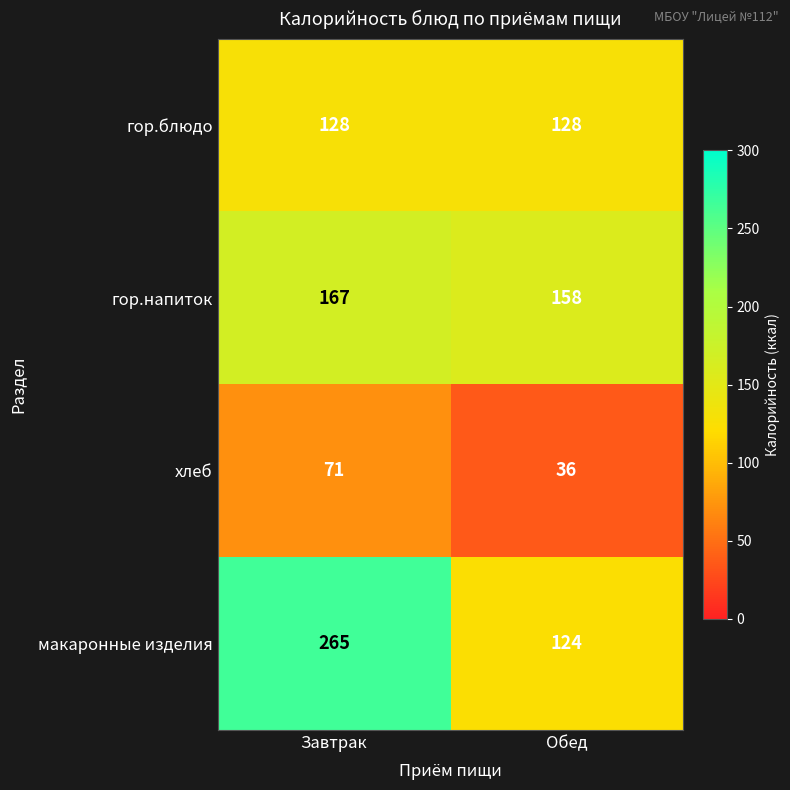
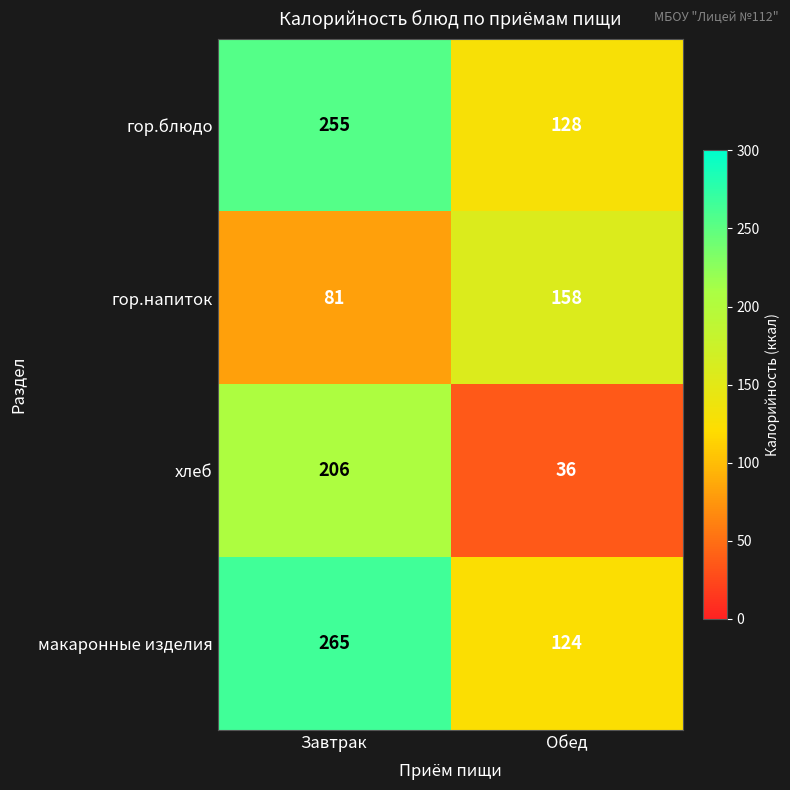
  {
    "гор.блюдо": {
-     "Завтрак": 128,
+     "Завтрак": 255,
      "Обед": 128
    },
    "гор.напиток": {
-     "Завтрак": 167,
+     "Завтрак": 81,
      "Обед": 158
    },
    "хлеб": {
-     "Завтрак": 71,
+     "Завтрак": 206,
      "Обед": 36
    },
    "макаронные изделия": {
      "Завтрак": 265,
      "Обед": 124
    }
  }
